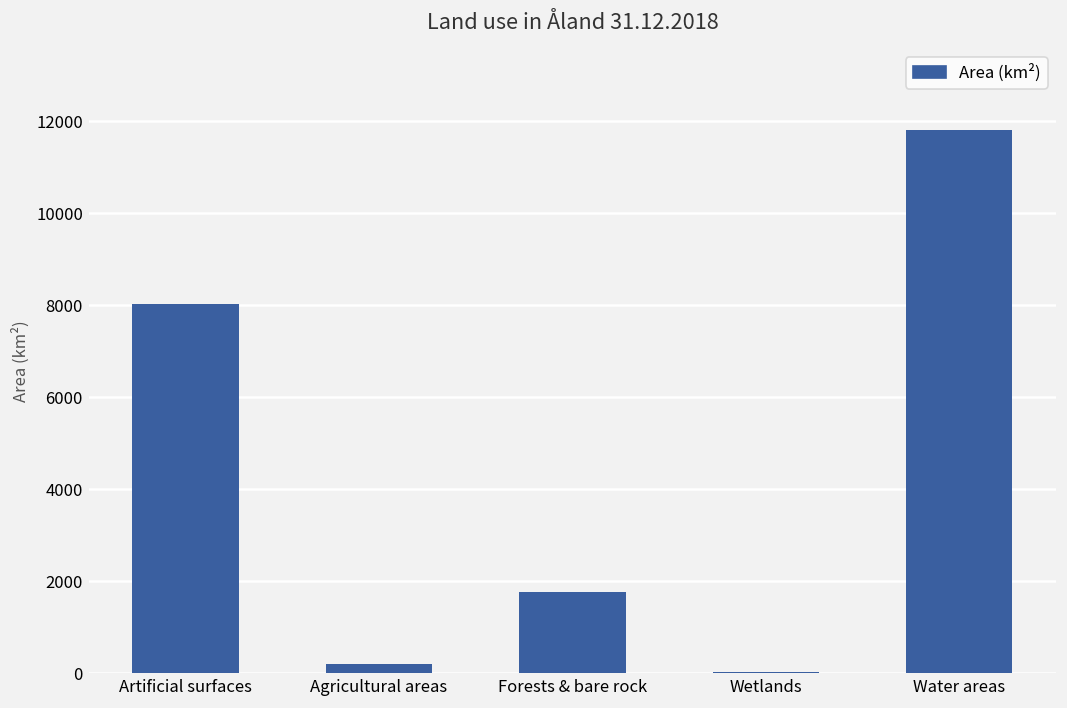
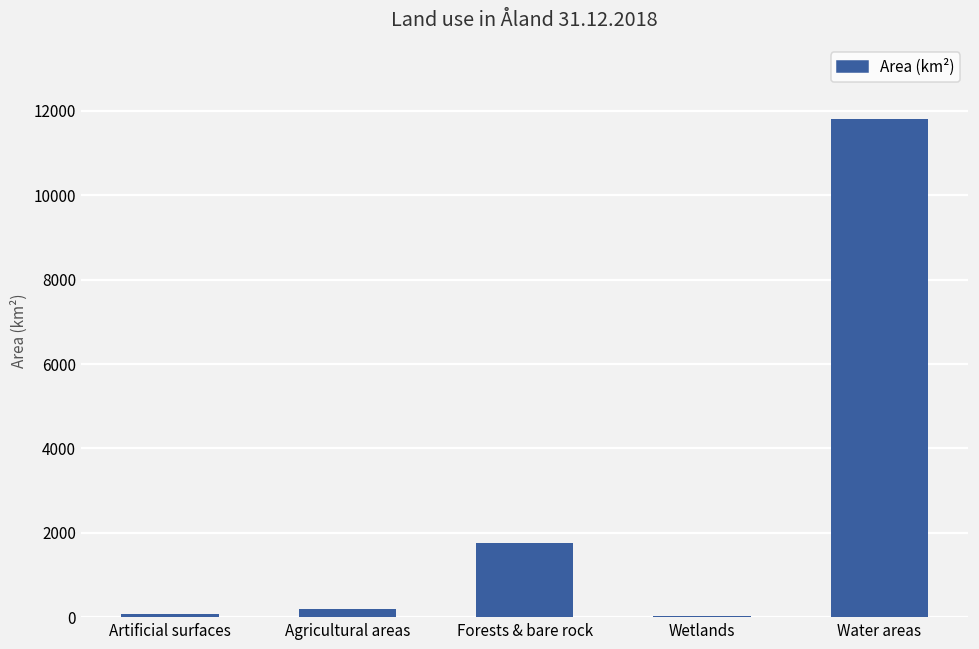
  {
-   "Artificial surfaces": 8000,
+   "Artificial surfaces": 100,
    "Agricultural areas": 200,
    "Forests & bare rock": 1800,
    "Water areas": 11800
  }
